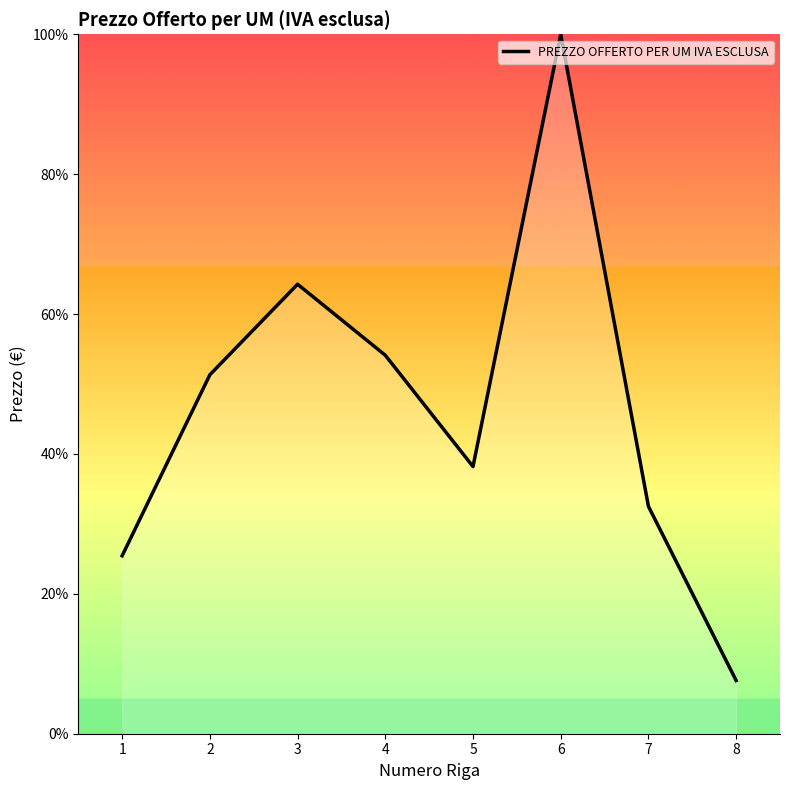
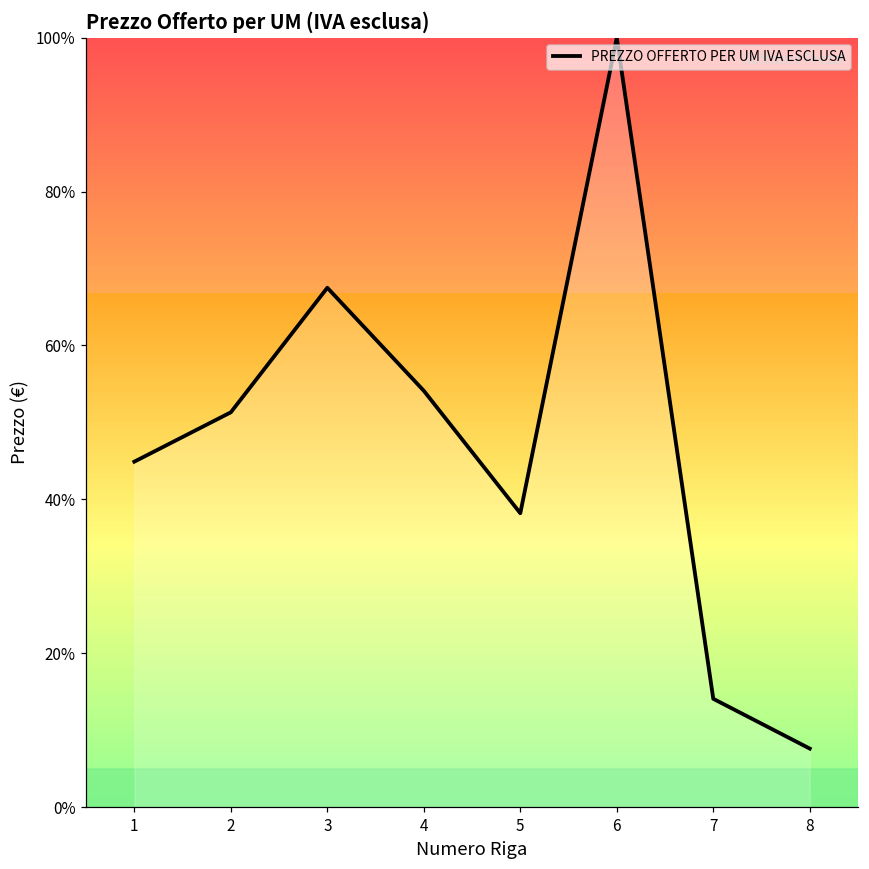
  {
-   "1": "25%",
+   "1": "45%",
    "2": "51%",
-   "3": "64%",
+   "3": "68%",
    "4": "54%",
    "5": "38%",
    "6": "100%",
-   "7": "33%",
+   "7": "14%",
    "8": "8%"
  }
